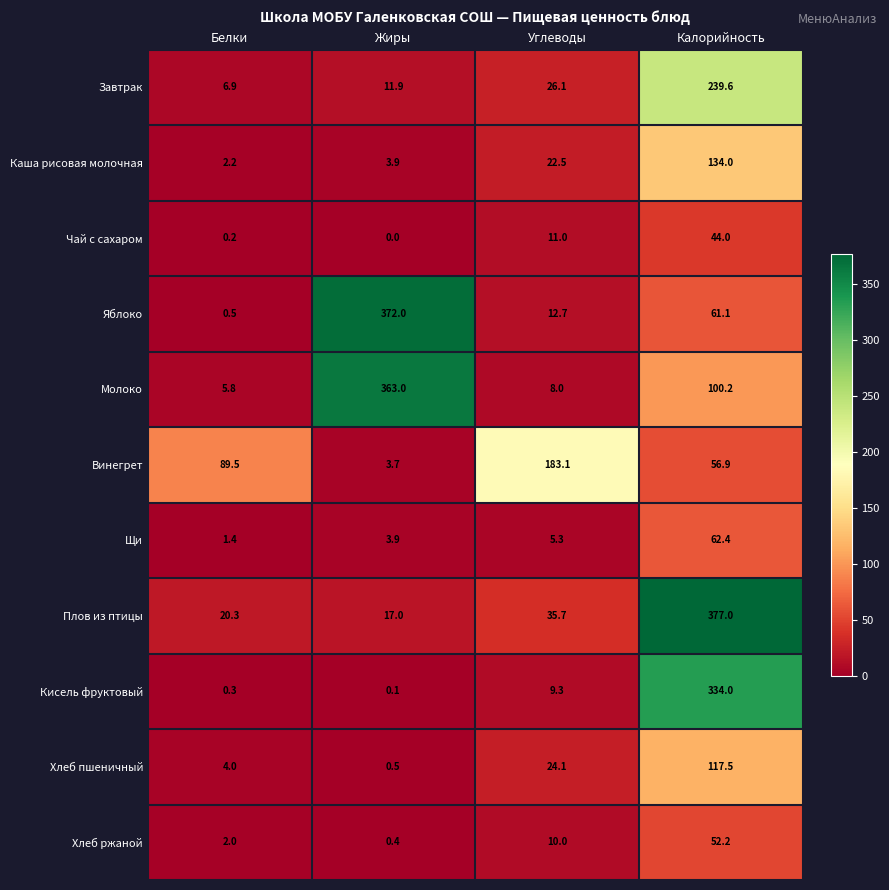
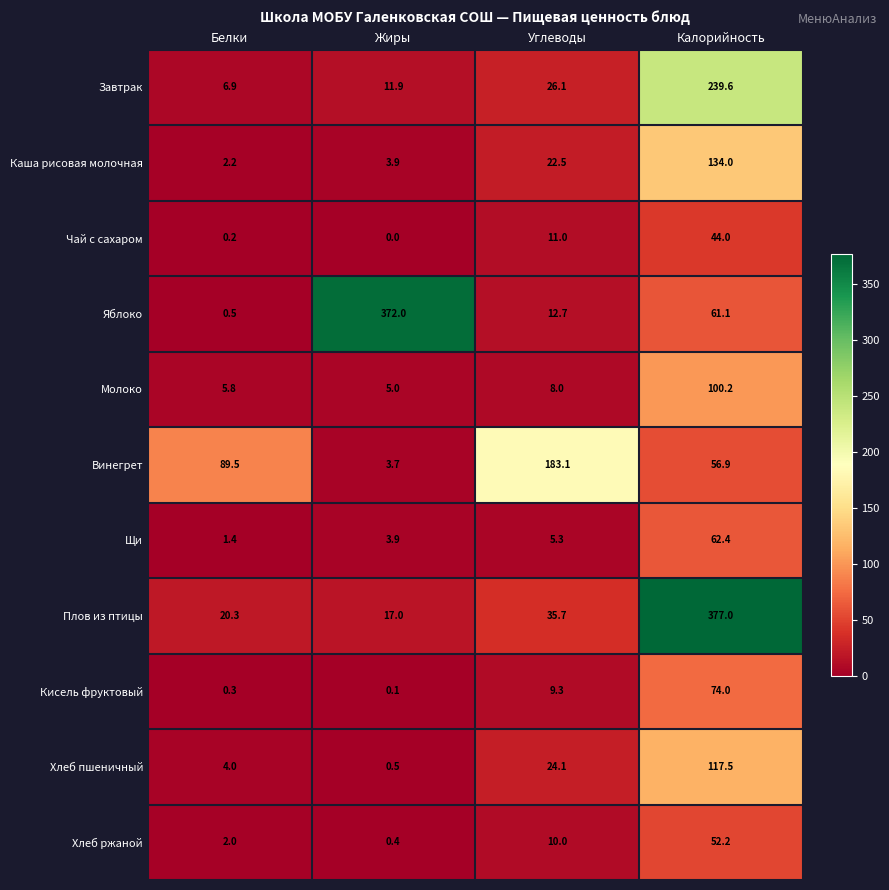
  {
    "Завтрак": {
      "Белки": 6.9,
      "Жиры": 11.9,
      "Углеводы": 26.1,
      "Калорийность": 239.6
    },
    "Каша рисовая молочная": {
      "Белки": 2.2,
      "Жиры": 3.9,
      "Углеводы": 22.5,
      "Калорийность": 134.0
    },
    "Чай с сахаром": {
      "Белки": 0.2,
      "Жиры": 0.0,
      "Углеводы": 11.0,
      "Калорийность": 44.0
    },
    "Яблоко": {
      "Белки": 0.5,
      "Жиры": 372.0,
      "Углеводы": 12.7,
      "Калорийность": 61.1
    },
    "Молоко": {
      "Белки": 5.8,
-     "Жиры": 363.0,
+     "Жиры": 5.0,
      "Углеводы": 8.0,
      "Калорийность": 100.2
    },
    "Винегрет": {
      "Белки": 89.5,
      "Жиры": 3.7,
      "Углеводы": 183.1,
      "Калорийность": 56.9
    },
    "Щи": {
      "Белки": 1.4,
      "Жиры": 3.9,
      "Углеводы": 5.3,
      "Калорийность": 62.4
    },
    "Плов из птицы": {
      "Белки": 20.3,
      "Жиры": 17.0,
      "Углеводы": 35.7,
      "Калорийность": 377.0
    },
    "Кисель фруктовый": {
      "Белки": 0.3,
      "Жиры": 0.1,
      "Углеводы": 9.3,
-     "Калорийность": 334.0
+     "Калорийность": 74.0
    },
    "Хлеб пшеничный": {
      "Белки": 4.0,
      "Жиры": 0.5,
      "Углеводы": 24.1,
      "Калорийность": 117.5
    },
    "Хлеб ржаной": {
      "Белки": 2.0,
      "Жиры": 0.4,
      "Углеводы": 10.0,
      "Калорийность": 52.2
    }
  }
